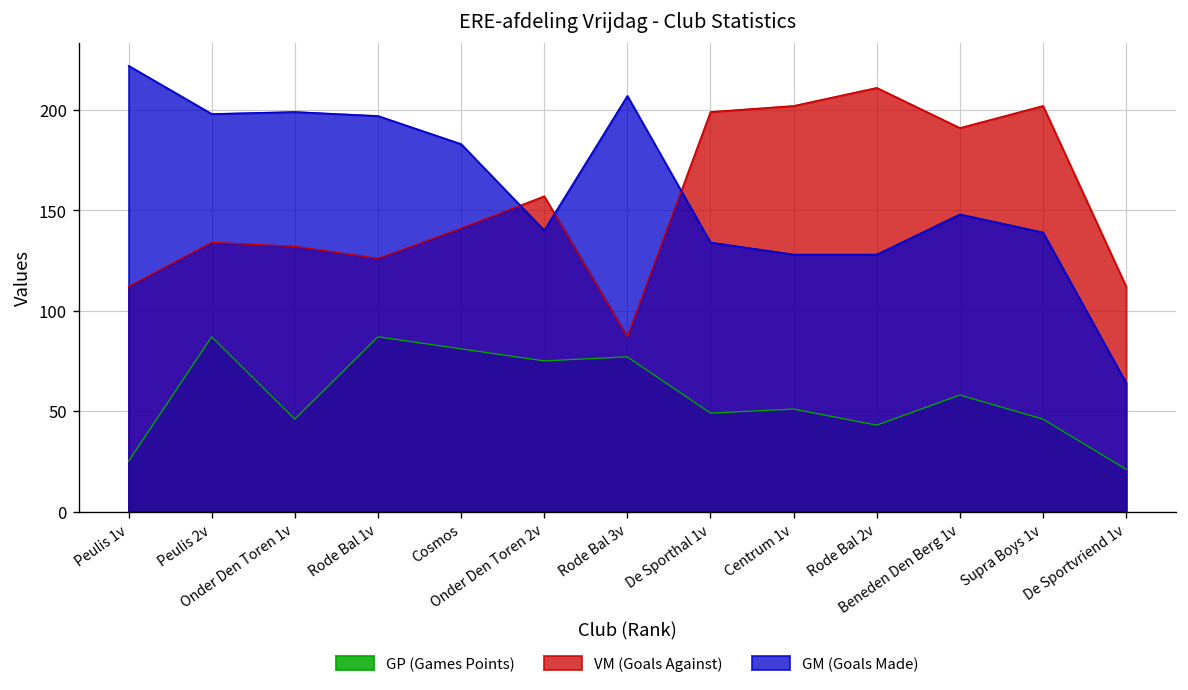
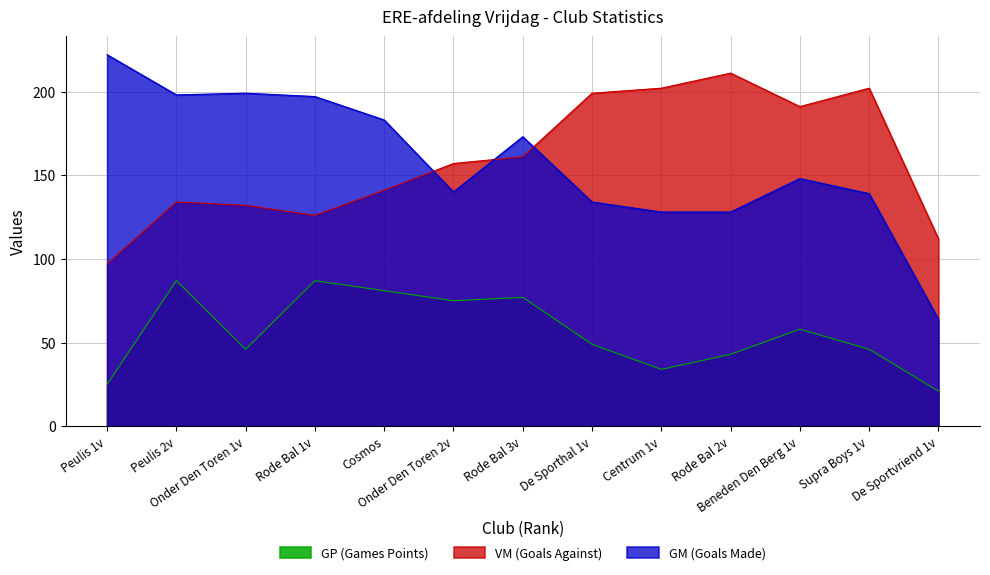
  {
    "GP (Games Points)": {
      "Peulis 1v": 25,
      "Peulis 2v": 87,
      "Onder Den Toren 1v": 46,
      "Rode Bal 1v": 87,
      "Cosmos": 81,
      "Onder Den Toren 2v": 75,
      "Rode Bal 3v": 77,
      "De Sporthal 1v": 49,
-     "Centrum 1v": 51,
+     "Centrum 1v": 34,
      "Rode Bal 2v": 43,
      "Beneden Den Berg 1v": 58,
      "Supra Boys 1v": 46,
      "De Sportvriend 1v": 21
    },
    "VM (Goals Against)": {
-     "Peulis 1v": 112,
+     "Peulis 1v": 97,
      "Peulis 2v": 134,
      "Onder Den Toren 1v": 132,
      "Rode Bal 1v": 126,
      "Cosmos": 141,
      "Onder Den Toren 2v": 157,
-     "Rode Bal 3v": 87,
+     "Rode Bal 3v": 161,
      "De Sporthal 1v": 199,
      "Centrum 1v": 202,
      "Rode Bal 2v": 211,
      "Beneden Den Berg 1v": 191,
      "Supra Boys 1v": 202,
      "De Sportvriend 1v": 112
    },
    "GM (Goals Made)": {
      "Peulis 1v": 222,
      "Peulis 2v": 198,
      "Onder Den Toren 1v": 199,
      "Rode Bal 1v": 197,
      "Cosmos": 183,
      "Onder Den Toren 2v": 140,
-     "Rode Bal 3v": 207,
+     "Rode Bal 3v": 173,
      "De Sporthal 1v": 134,
      "Centrum 1v": 128,
      "Rode Bal 2v": 128,
      "Beneden Den Berg 1v": 148,
      "Supra Boys 1v": 139,
      "De Sportvriend 1v": 64
    }
  }
